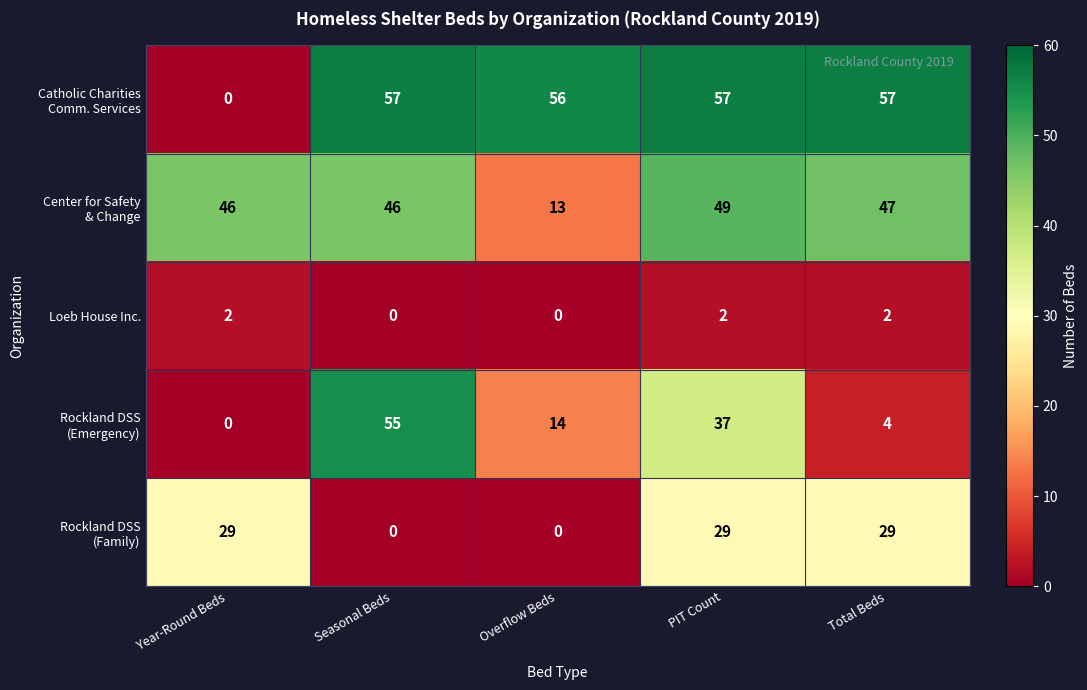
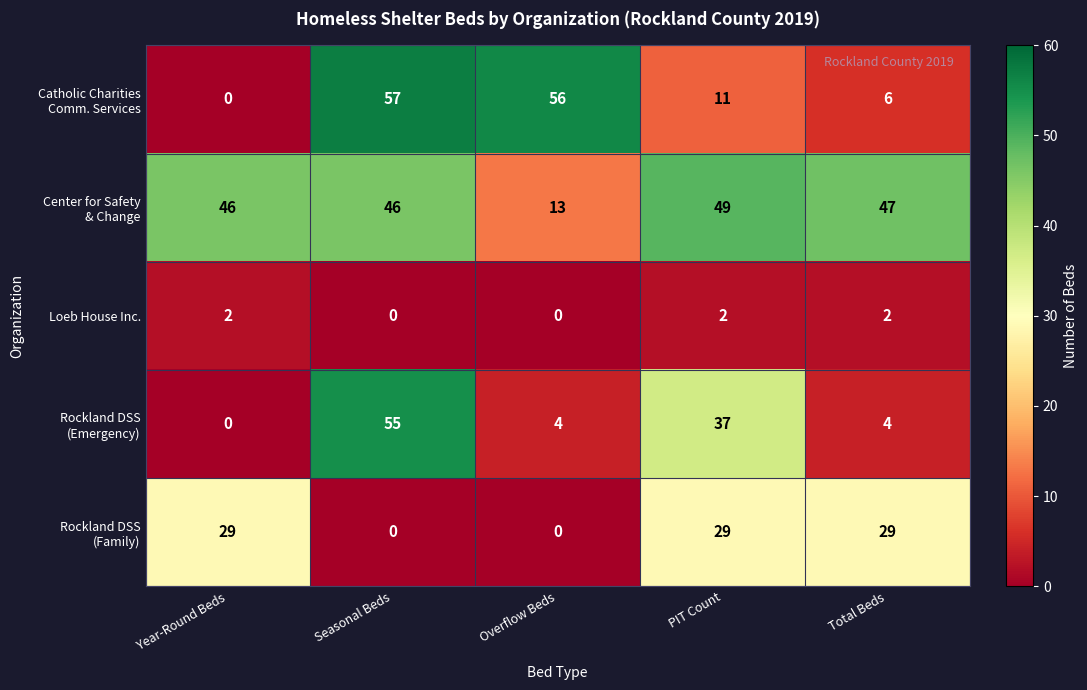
  {
    "Catholic Charities Comm. Services": {
      "Year-Round Beds": 0,
      "Seasonal Beds": 57,
      "Overflow Beds": 56,
-     "PIT Count": 57,
-     "Total Beds": 57
+     "PIT Count": 11,
+     "Total Beds": 6
    },
    "Center for Safety & Change": {
      "Year-Round Beds": 46,
      "Seasonal Beds": 46,
      "Overflow Beds": 13,
      "PIT Count": 49,
      "Total Beds": 47
    },
    "Loeb House Inc.": {
      "Year-Round Beds": 2,
      "Seasonal Beds": 0,
      "Overflow Beds": 0,
      "PIT Count": 2,
      "Total Beds": 2
    },
    "Rockland DSS (Emergency)": {
      "Year-Round Beds": 0,
      "Seasonal Beds": 55,
-     "Overflow Beds": 14,
+     "Overflow Beds": 4,
      "PIT Count": 37,
      "Total Beds": 4
    },
    "Rockland DSS (Family)": {
      "Year-Round Beds": 29,
      "Seasonal Beds": 0,
      "Overflow Beds": 0,
      "PIT Count": 29,
      "Total Beds": 29
    }
  }
